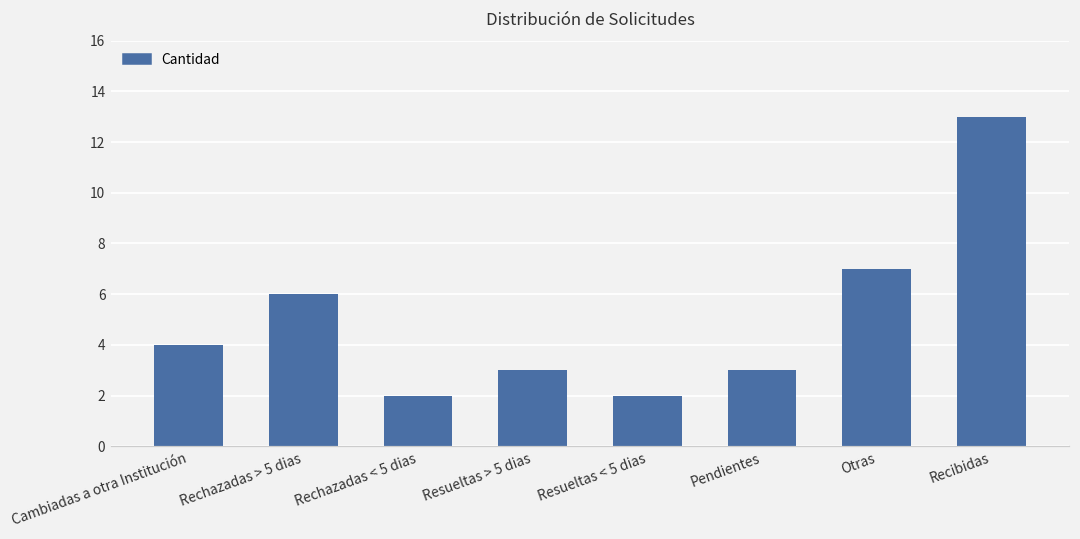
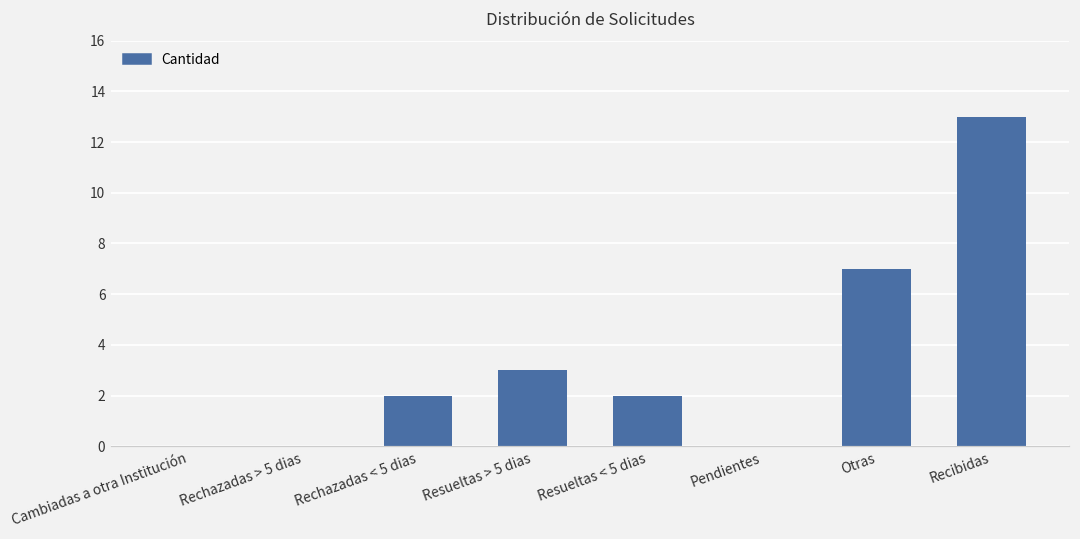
  {
-   "Cambiadas a otra Institución": 4,
-   "Rechazadas > 5 dias": 6,
+   "Cambiadas a otra Institución": 0,
+   "Rechazadas > 5 dias": 0,
    "Rechazadas < 5 dias": 2,
    "Resueltas > 5 dias": 3,
    "Resueltas < 5 dias": 2,
-   "Pendientes": 3,
+   "Pendientes": 0,
    "Otras": 7,
    "Recibidas": 13
  }
